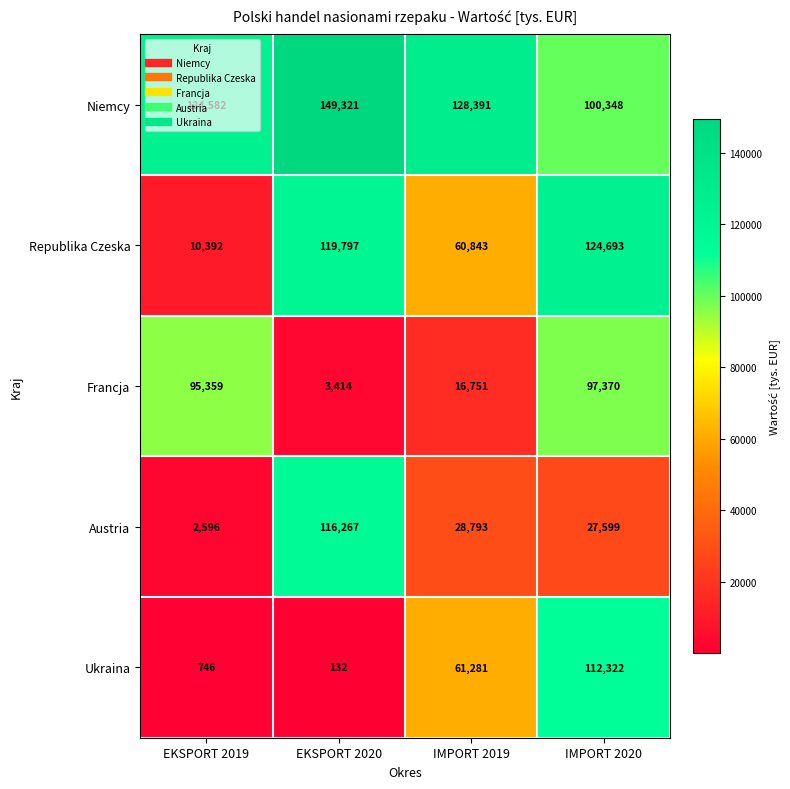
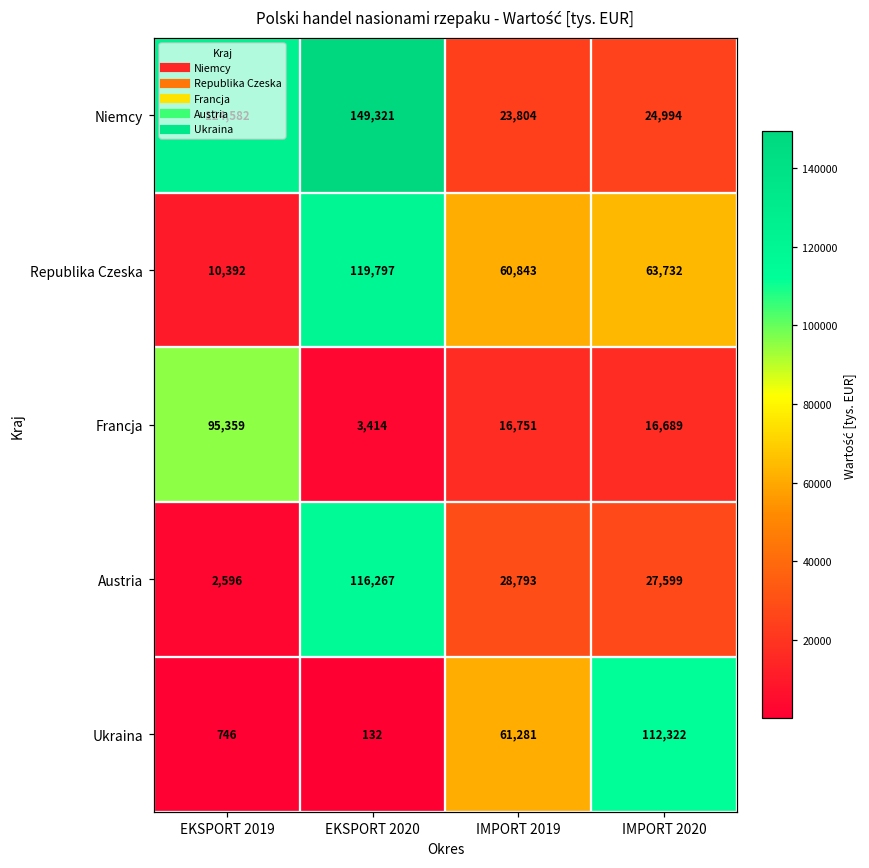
  {
    "Niemcy": {
      "EKSPORT 2020": "149,321",
-     "IMPORT 2019": "128,391",
-     "IMPORT 2020": "100,348"
+     "IMPORT 2019": "23,804",
+     "IMPORT 2020": "24,994"
    },
    "Republika Czeska": {
      "EKSPORT 2019": "10,392",
      "EKSPORT 2020": "119,797",
      "IMPORT 2019": "60,843",
-     "IMPORT 2020": "124,693"
+     "IMPORT 2020": "63,732"
    },
    "Francja": {
      "EKSPORT 2019": "95,359",
      "EKSPORT 2020": "3,414",
      "IMPORT 2019": "16,751",
-     "IMPORT 2020": "97,370"
+     "IMPORT 2020": "16,689"
    },
    "Austria": {
      "EKSPORT 2019": "2,596",
      "EKSPORT 2020": "116,267",
      "IMPORT 2019": "28,793",
      "IMPORT 2020": "27,599"
    },
    "Ukraina": {
      "EKSPORT 2019": "746",
      "EKSPORT 2020": "132",
      "IMPORT 2019": "61,281",
      "IMPORT 2020": "112,322"
    }
  }
